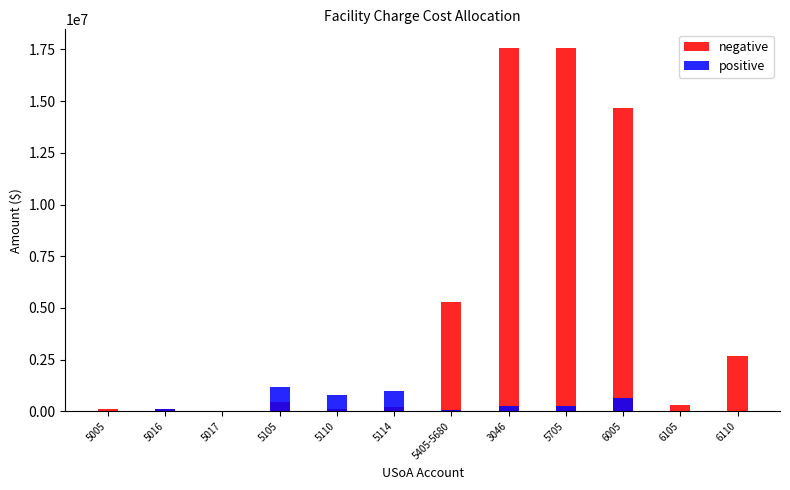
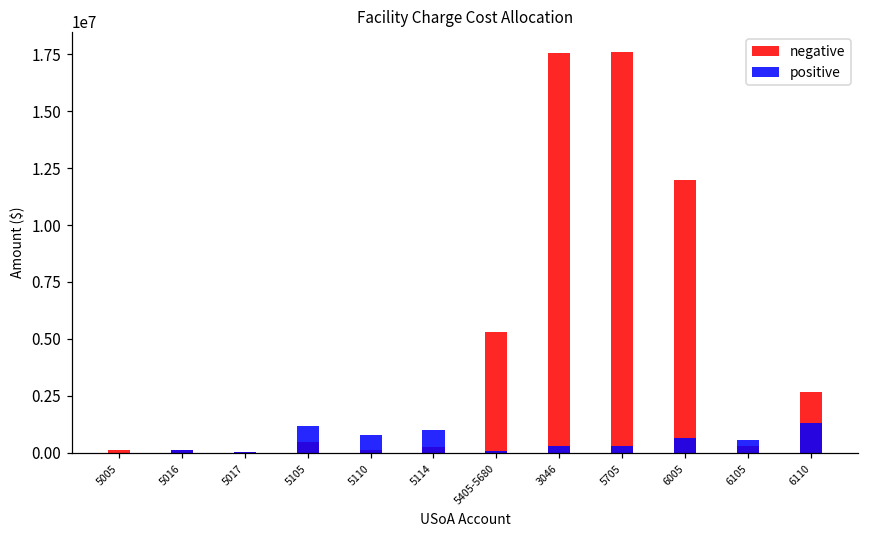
  {
    "negative": {
      "5405-5680": 5300000,
      "3046": 17600000,
      "5705": 17600000,
-     "6005": 14700000,
+     "6005": 12000000,
      "6110": 2700000
    },
    "positive": {
      "5105": 1200000,
      "5110": 800000,
      "5114": 1000000,
-     "6105": 0,
-     "6110": 0
+     "6105": 500000,
+     "6110": 1300000
    }
  }
